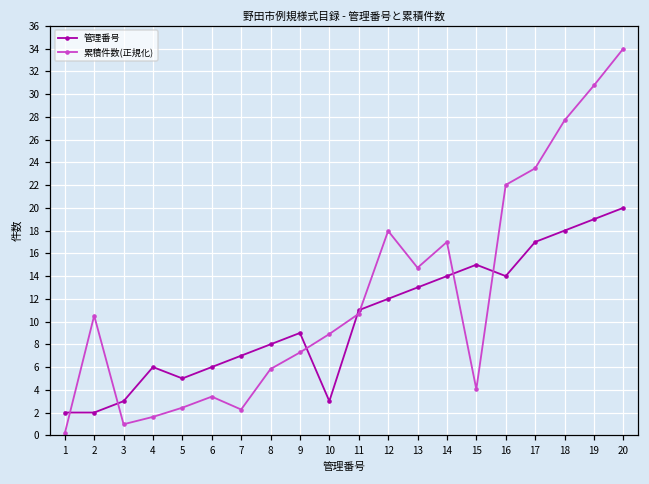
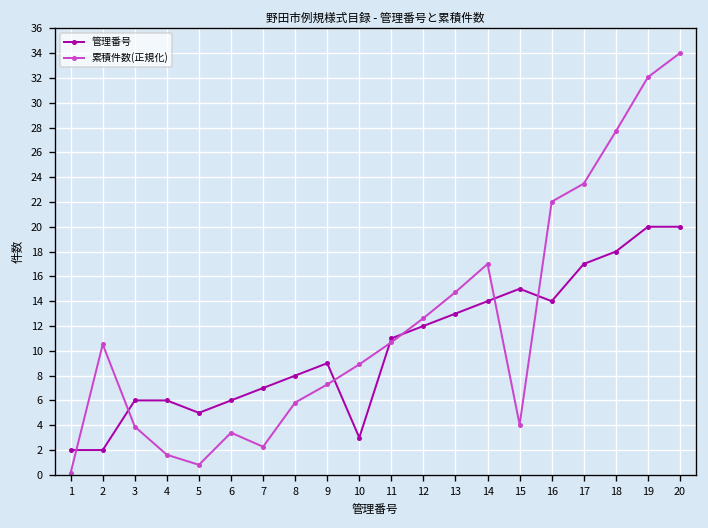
  {
    "管理番号": {
      "1": 2,
      "2": 2,
-     "3": 3,
+     "3": 6,
      "4": 6,
      "5": 5,
      "6": 6,
      "7": 7,
      "8": 8,
      "9": 9,
      "10": 3,
      "11": 11,
      "12": 12,
      "13": 13,
      "14": 14,
      "15": 15,
      "16": 14,
      "17": 17,
      "18": 18,
-     "19": 19,
+     "19": 20,
      "20": 20
    },
    "累積件数(正規化)": {
      "1": 0.2,
      "2": 10.5,
-     "3": 1.0,
+     "3": 3.9,
      "4": 1.6,
-     "5": 2.4,
+     "5": 0.8,
      "6": 3.4,
      "7": 2.3,
      "8": 5.8,
      "9": 7.3,
      "10": 8.9,
      "11": 10.7,
-     "12": 18.0,
+     "12": 12.6,
      "13": 14.7,
      "14": 17.0,
      "15": 4.0,
      "16": 22.0,
      "17": 23.5,
      "18": 27.7,
-     "19": 30.8,
+     "19": 32.1,
      "20": 34.0
    }
  }
